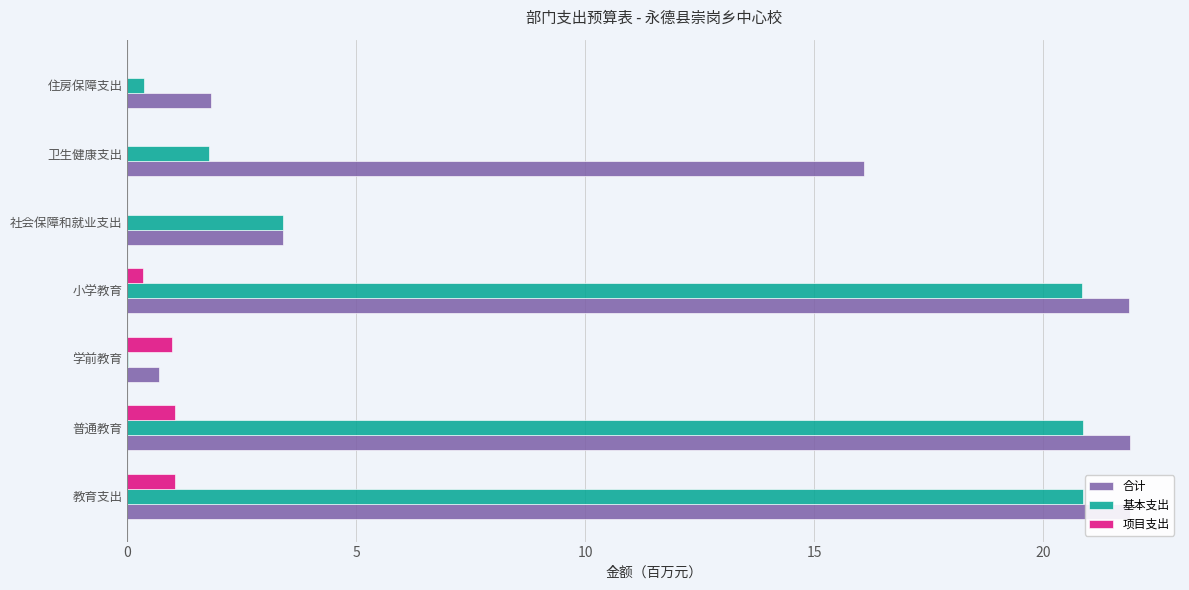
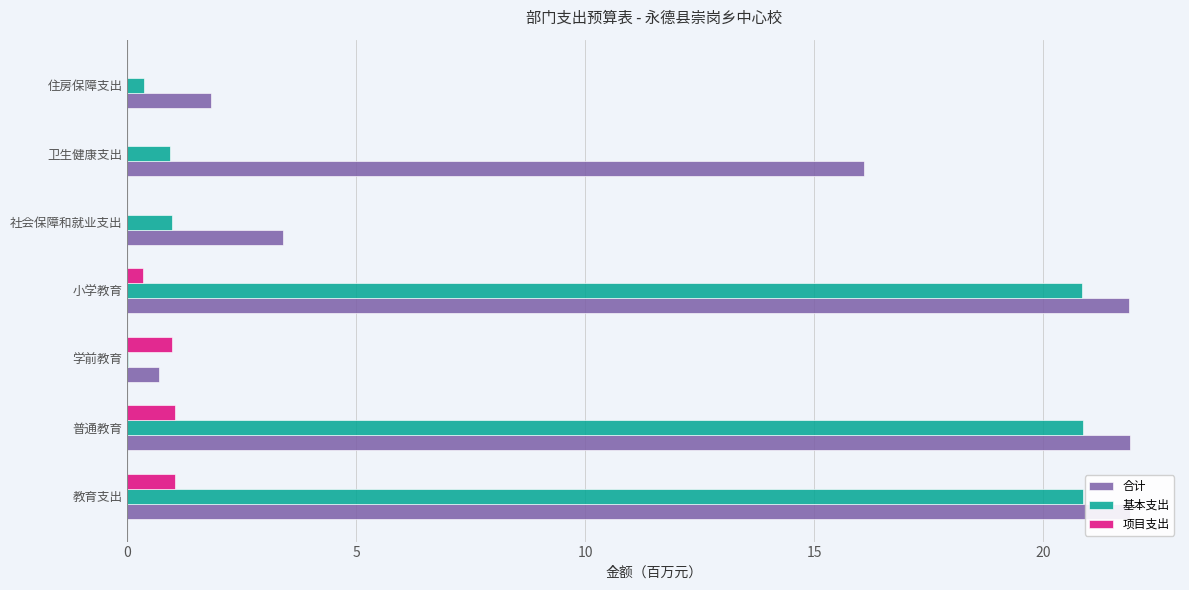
  {
    "合计": {
      "住房保障支出": 1.8,
      "卫生健康支出": 16.1,
      "社会保障和就业支出": 3.4,
      "小学教育": 21.9,
      "学前教育": 0.7,
      "普通教育": 21.9
    },
    "基本支出": {
      "住房保障支出": 0.4,
-     "卫生健康支出": 1.8,
-     "社会保障和就业支出": 3.4,
+     "卫生健康支出": 0.9,
+     "社会保障和就业支出": 1.0,
      "小学教育": 20.9,
      "普通教育": 20.9,
      "教育支出": 20.9
    },
    "项目支出": {
      "住房保障支出": 0.0,
      "卫生健康支出": 0.0,
      "社会保障和就业支出": 0.0,
      "小学教育": 0.3,
      "学前教育": 1.0,
      "普通教育": 1.0,
      "教育支出": 1.0
    }
  }
